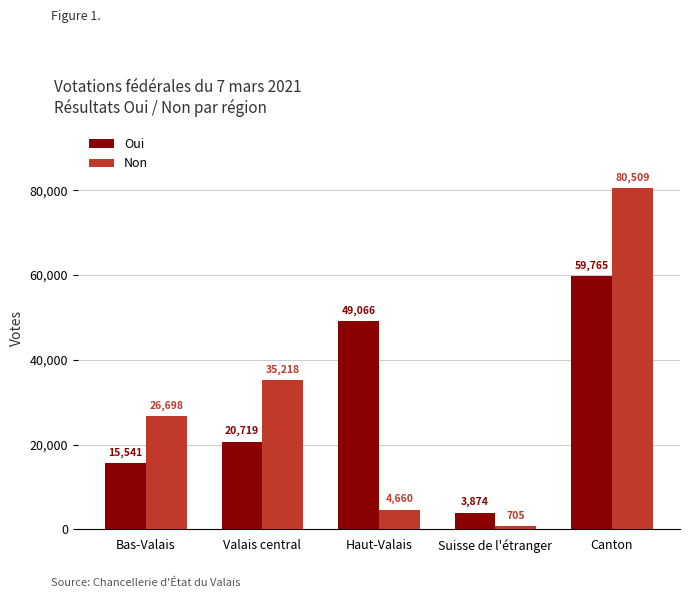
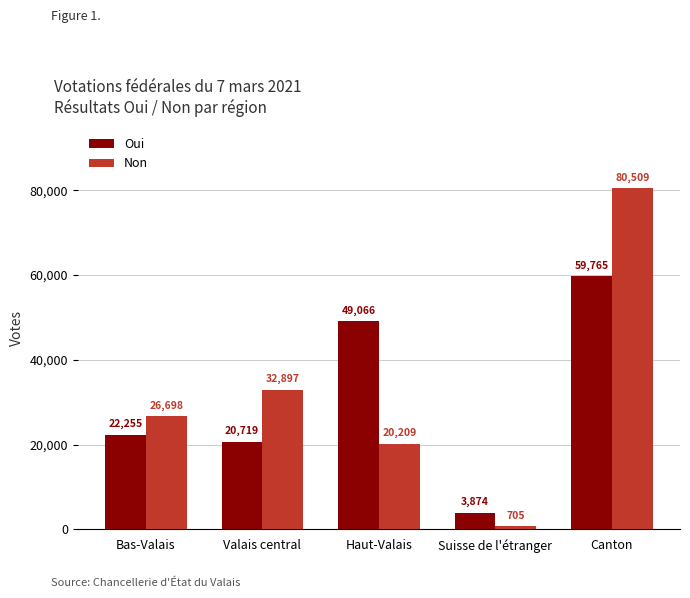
  {
    "Oui": {
-     "Bas-Valais": "15,541",
+     "Bas-Valais": "22,255",
      "Valais central": "20,719",
      "Haut-Valais": "49,066",
      "Suisse de l'étranger": "3,874",
      "Canton": "59,765"
    },
    "Non": {
      "Bas-Valais": "26,698",
-     "Valais central": "35,218",
-     "Haut-Valais": "4,660",
+     "Valais central": "32,897",
+     "Haut-Valais": "20,209",
      "Suisse de l'étranger": "705",
      "Canton": "80,509"
    }
  }
